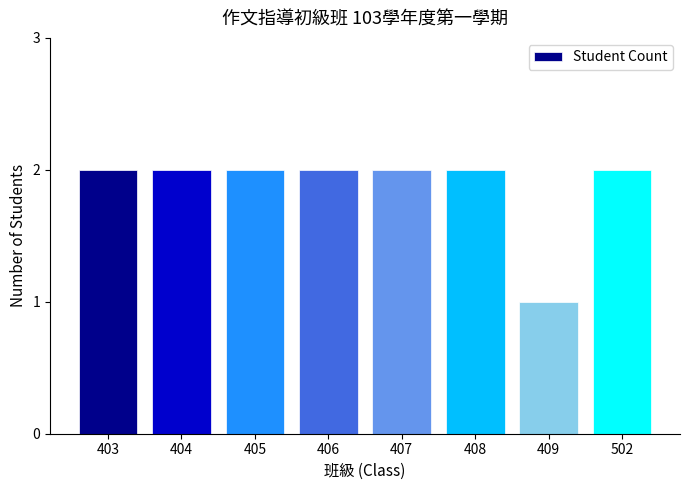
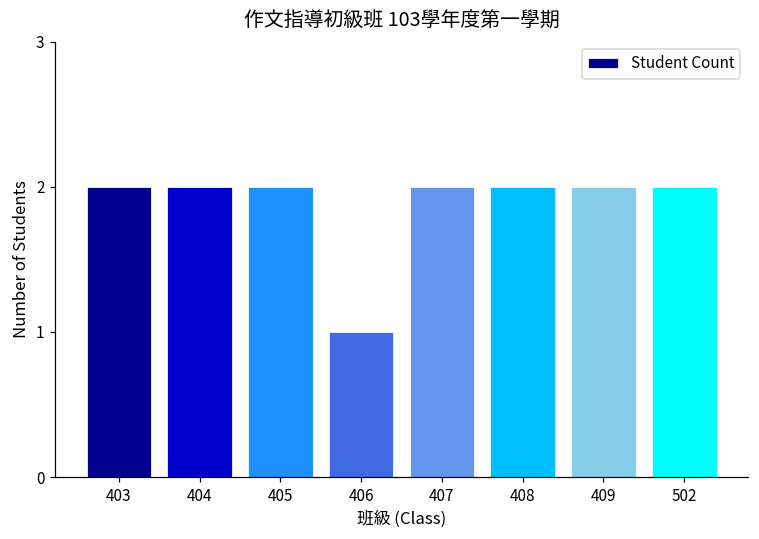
  {
    "403": 2,
    "404": 2,
    "405": 2,
-   "406": 2,
+   "406": 1,
    "407": 2,
    "408": 2,
-   "409": 1,
+   "409": 2,
    "502": 2
  }
